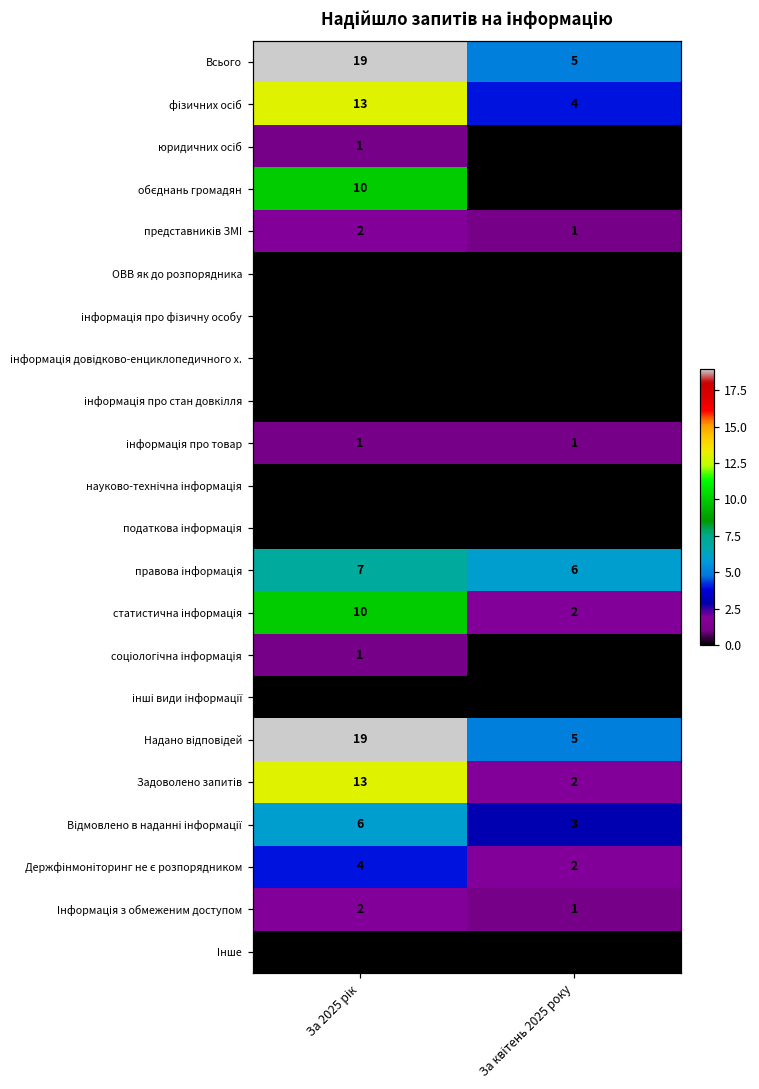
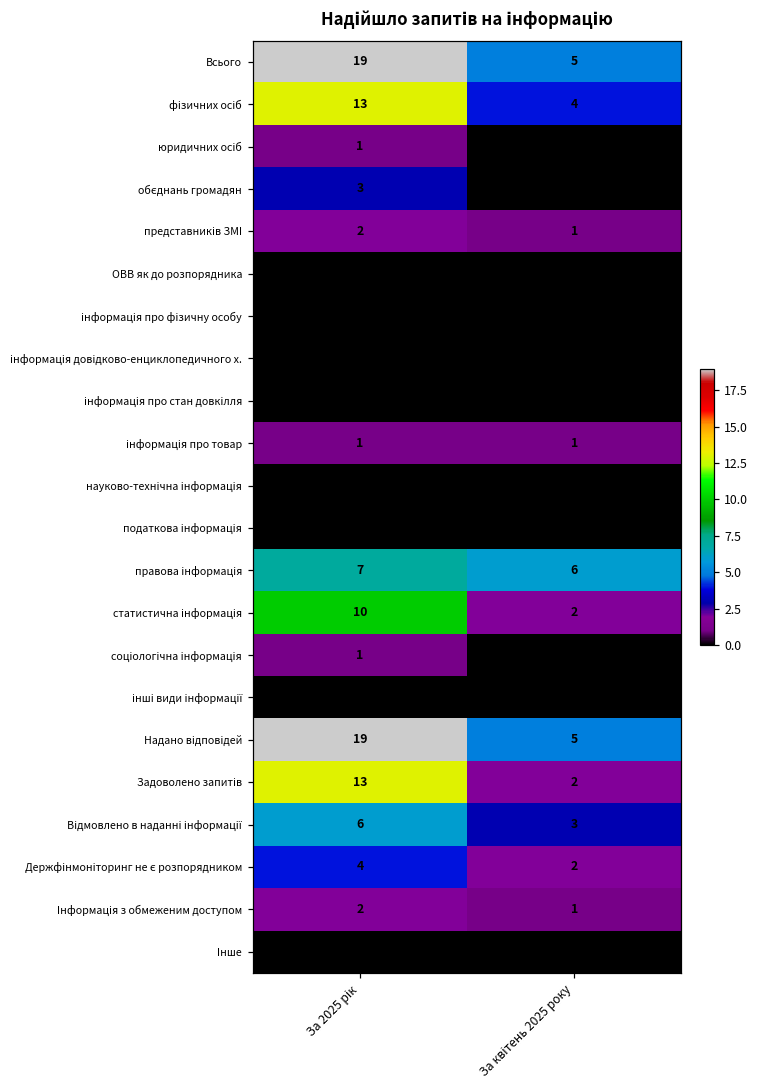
  {
    "Всього": {
      "За 2025 рік": 19,
      "За квітень 2025 року": 5
    },
    "фізичних осіб": {
      "За 2025 рік": 13,
      "За квітень 2025 року": 4
    },
    "юридичних осіб": {
      "За 2025 рік": 1
    },
    "обєднань громадян": {
-     "За 2025 рік": 10
+     "За 2025 рік": 3
    },
    "представників ЗМІ": {
      "За 2025 рік": 2,
      "За квітень 2025 року": 1
    },
    "інформація про товар": {
      "За 2025 рік": 1,
      "За квітень 2025 року": 1
    },
    "правова інформація": {
      "За 2025 рік": 7,
      "За квітень 2025 року": 6
    },
    "статистична інформація": {
      "За 2025 рік": 10,
      "За квітень 2025 року": 2
    },
    "соціологічна інформація": {
      "За 2025 рік": 1
    },
    "Надано відповідей": {
      "За 2025 рік": 19,
      "За квітень 2025 року": 5
    },
    "Задоволено запитів": {
      "За 2025 рік": 13,
      "За квітень 2025 року": 2
    },
    "Відмовлено в наданні інформації": {
      "За 2025 рік": 6,
      "За квітень 2025 року": 3
    },
    "Держфінмоніторинг не є розпорядником": {
      "За 2025 рік": 4,
      "За квітень 2025 року": 2
    },
    "Інформація з обмеженим доступом": {
      "За 2025 рік": 2,
      "За квітень 2025 року": 1
    }
  }
